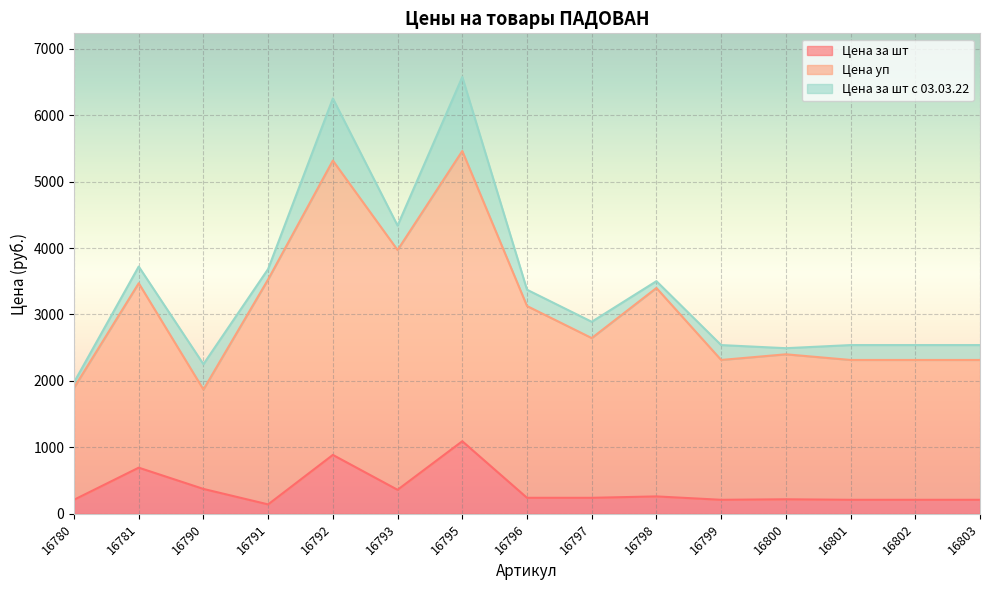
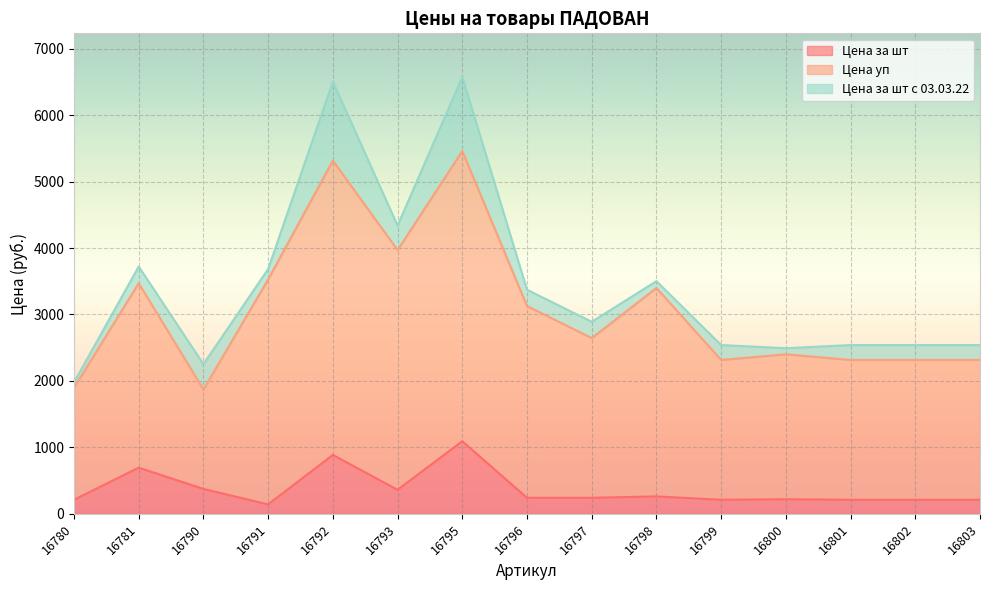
  {
    "Цена за шт с 03.03.22": {
      "16780": 100,
      "16781": 300,
      "16790": 400,
      "16791": 200,
-     "16792": 900,
+     "16792": 1200,
      "16793": 400,
      "16795": 1100,
      "16796": 200,
      "16797": 200,
      "16798": 100,
      "16799": 200,
      "16800": 100,
      "16801": 200,
      "16802": 200,
      "16803": 200
    }
  }
